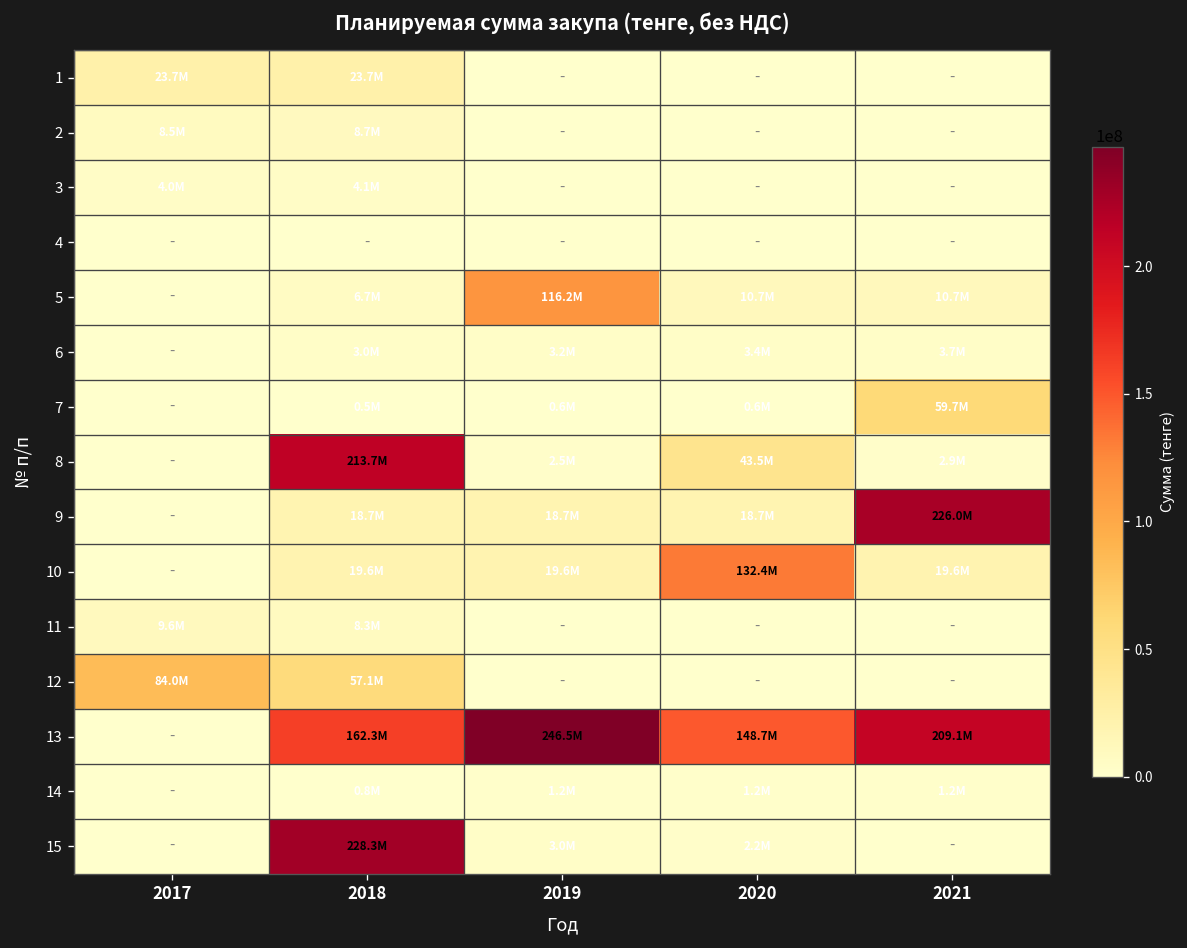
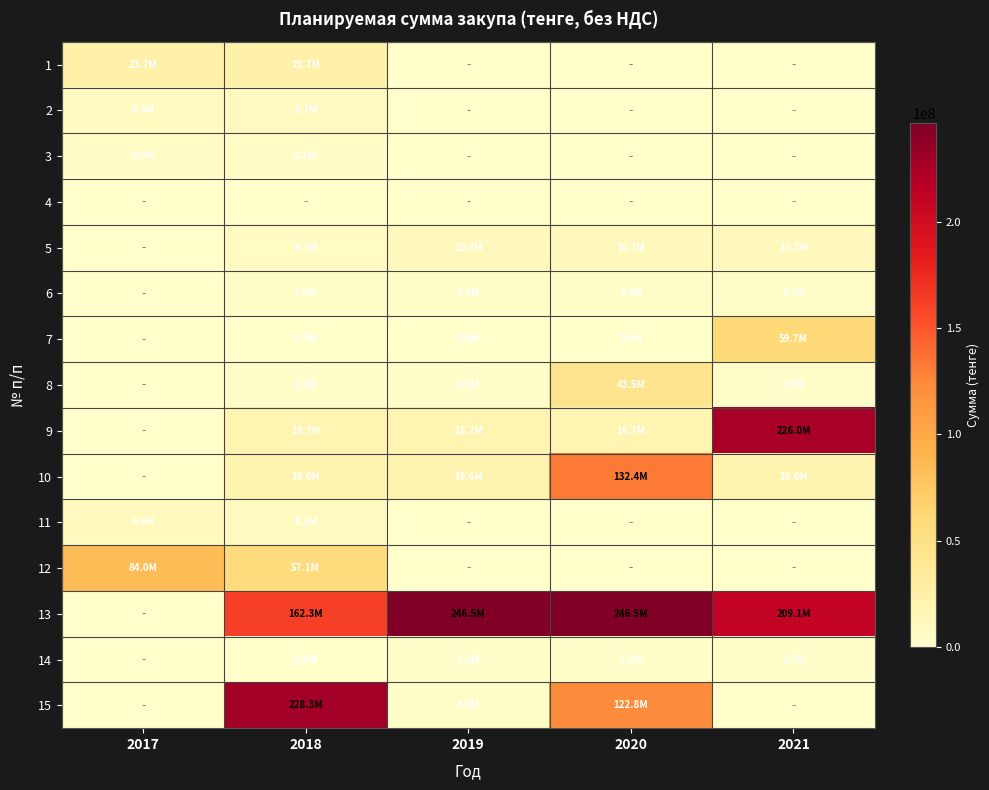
  {
    "1": {
      "2017": "23.7M",
      "2018": "23.7M"
    },
    "2": {
      "2017": "8.5M",
      "2018": "8.7M"
    },
    "3": {
      "2017": "4.0M",
      "2018": "4.1M"
    },
    "5": {
      "2018": "6.7M",
-     "2019": "116.2M",
+     "2019": "10.7M",
      "2020": "10.7M",
      "2021": "10.7M"
    },
    "6": {
      "2018": "3.0M",
      "2019": "3.2M",
      "2020": "3.4M",
      "2021": "3.7M"
    },
    "7": {
      "2018": "0.5M",
      "2019": "0.6M",
      "2020": "0.6M",
      "2021": "59.7M"
    },
    "8": {
-     "2018": "213.7M",
+     "2018": "2.3M",
      "2019": "2.5M",
      "2020": "43.5M",
      "2021": "2.9M"
    },
    "9": {
      "2018": "18.7M",
      "2019": "18.7M",
      "2020": "18.7M",
      "2021": "226.0M"
    },
    "10": {
      "2018": "19.6M",
      "2019": "19.6M",
      "2020": "132.4M",
      "2021": "19.6M"
    },
    "11": {
      "2017": "9.6M",
      "2018": "8.3M"
    },
    "12": {
      "2017": "84.0M",
      "2018": "57.1M"
    },
    "13": {
      "2018": "162.3M",
      "2019": "246.5M",
-     "2020": "148.7M",
+     "2020": "246.5M",
      "2021": "209.1M"
    },
    "14": {
      "2018": "0.8M",
      "2019": "1.2M",
      "2020": "1.2M",
      "2021": "1.2M"
    },
    "15": {
      "2018": "228.3M",
      "2019": "3.0M",
-     "2020": "2.2M"
+     "2020": "122.8M"
    }
  }
